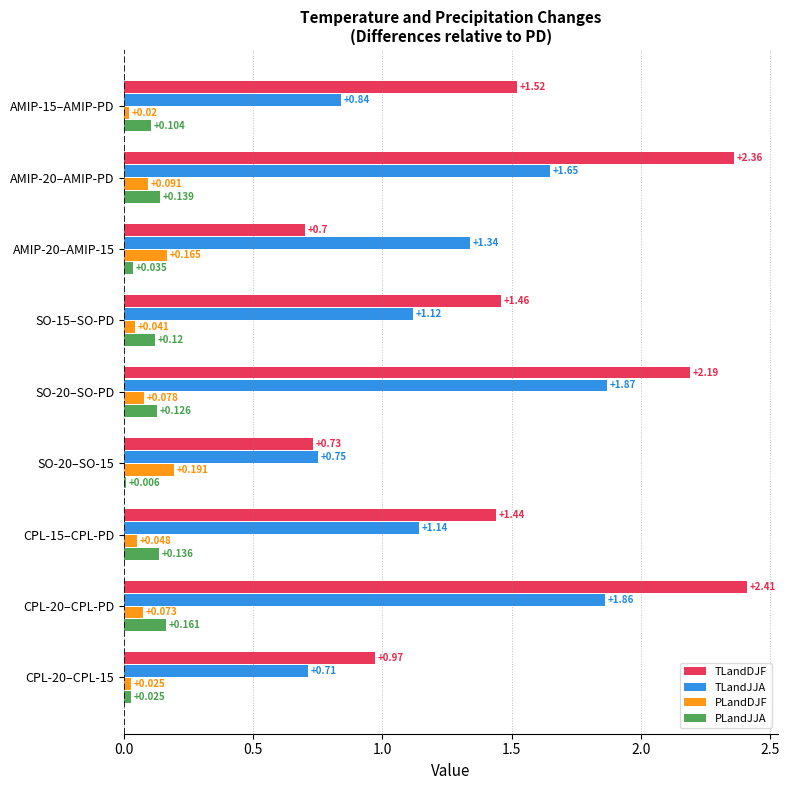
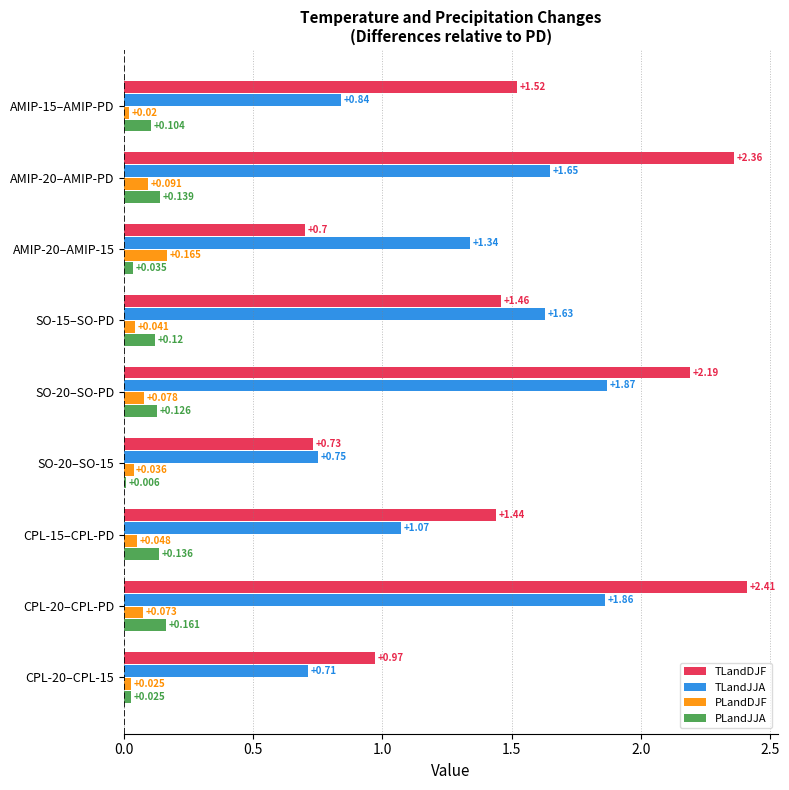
  {
    "TLandDJF": {
      "AMIP-15–AMIP-PD": "+1.52",
      "AMIP-20–AMIP-PD": "+2.36",
      "AMIP-20–AMIP-15": "+0.7",
      "SO-15–SO-PD": "+1.46",
      "SO-20–SO-PD": "+2.19",
      "SO-20–SO-15": "+0.73",
      "CPL-15–CPL-PD": "+1.44",
      "CPL-20–CPL-PD": "+2.41",
      "CPL-20–CPL-15": "+0.97"
    },
    "TLandJJA": {
      "AMIP-15–AMIP-PD": "+0.84",
      "AMIP-20–AMIP-PD": "+1.65",
      "AMIP-20–AMIP-15": "+1.34",
-     "SO-15–SO-PD": "+1.12",
+     "SO-15–SO-PD": "+1.63",
      "SO-20–SO-PD": "+1.87",
      "SO-20–SO-15": "+0.75",
-     "CPL-15–CPL-PD": "+1.14",
+     "CPL-15–CPL-PD": "+1.07",
      "CPL-20–CPL-PD": "+1.86",
      "CPL-20–CPL-15": "+0.71"
    },
    "PLandDJF": {
      "AMIP-15–AMIP-PD": "+0.02",
      "AMIP-20–AMIP-PD": "+0.091",
      "AMIP-20–AMIP-15": "+0.165",
      "SO-15–SO-PD": "+0.041",
      "SO-20–SO-PD": "+0.078",
-     "SO-20–SO-15": "+0.191",
+     "SO-20–SO-15": "+0.036",
      "CPL-15–CPL-PD": "+0.048",
      "CPL-20–CPL-PD": "+0.073",
      "CPL-20–CPL-15": "+0.025"
    },
    "PLandJJA": {
      "AMIP-15–AMIP-PD": "+0.104",
      "AMIP-20–AMIP-PD": "+0.139",
      "AMIP-20–AMIP-15": "+0.035",
      "SO-15–SO-PD": "+0.12",
      "SO-20–SO-PD": "+0.126",
      "SO-20–SO-15": "+0.006",
      "CPL-15–CPL-PD": "+0.136",
      "CPL-20–CPL-PD": "+0.161",
      "CPL-20–CPL-15": "+0.025"
    }
  }
